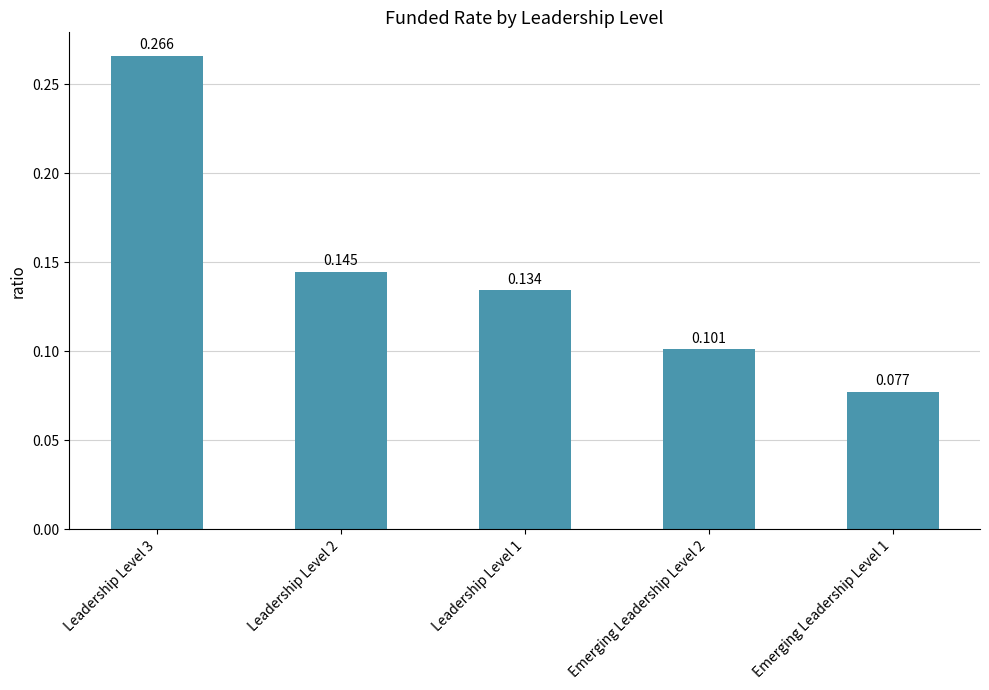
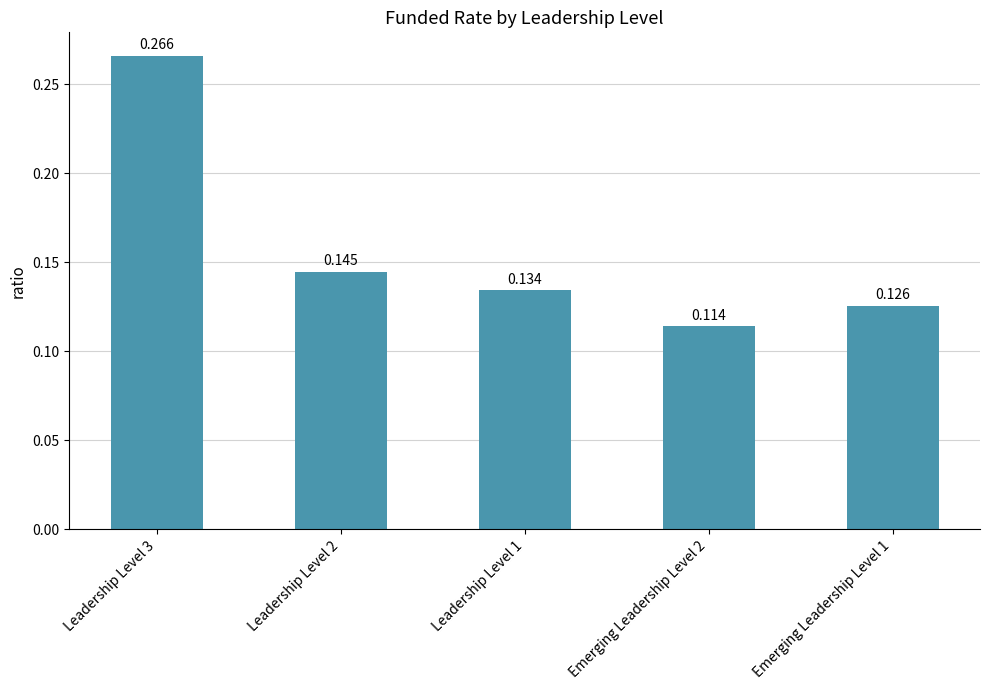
  {
    "Leadership Level 3": 0.266,
    "Leadership Level 2": 0.145,
    "Leadership Level 1": 0.134,
-   "Emerging Leadership Level 2": 0.101,
-   "Emerging Leadership Level 1": 0.077
+   "Emerging Leadership Level 2": 0.114,
+   "Emerging Leadership Level 1": 0.126
  }
